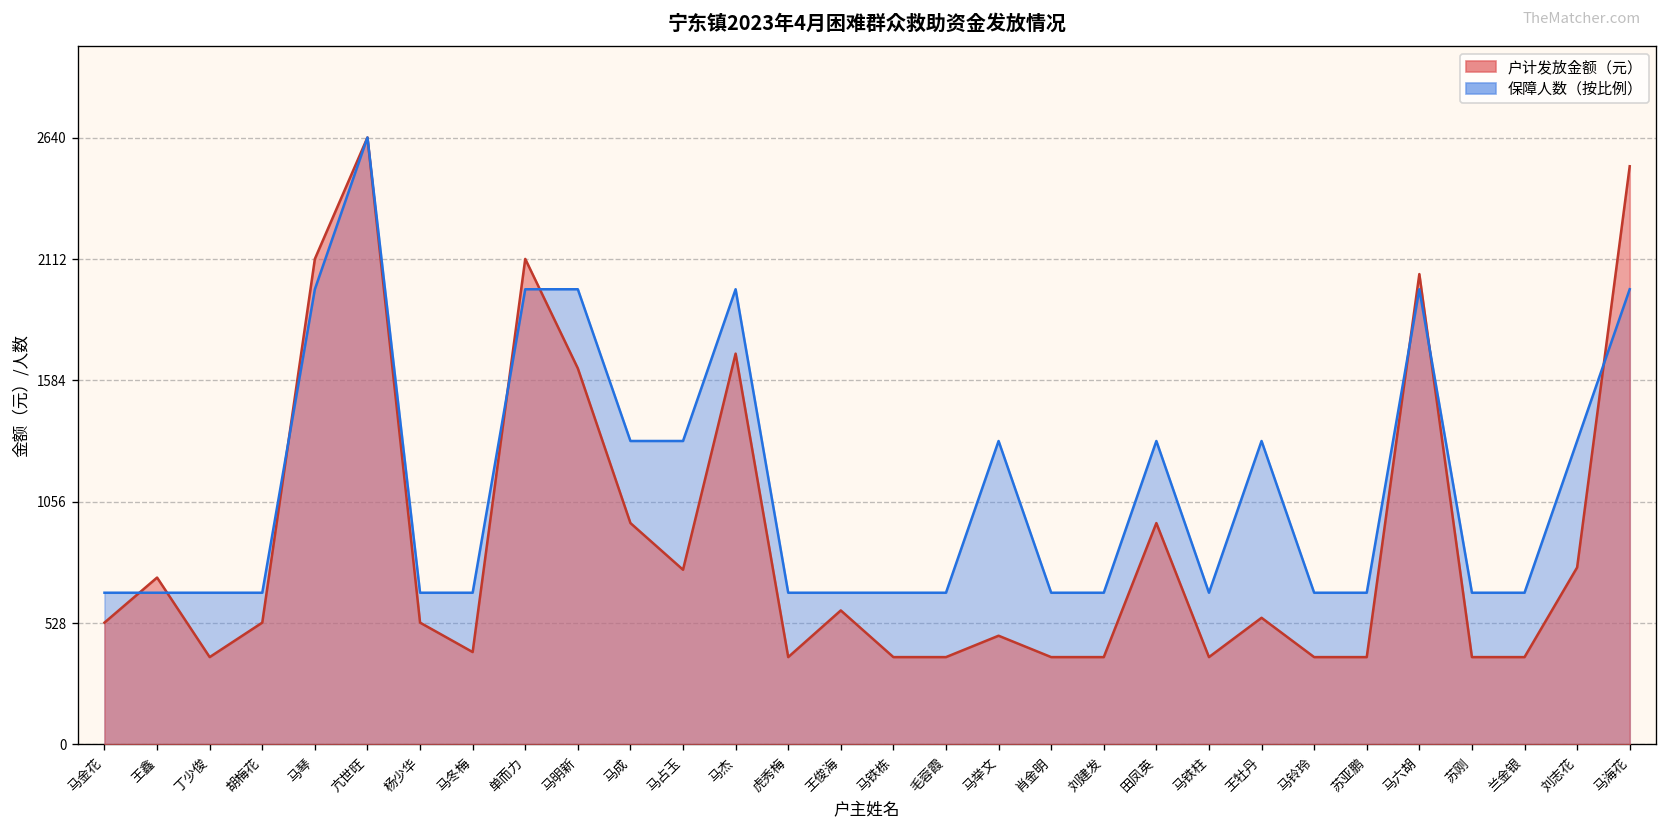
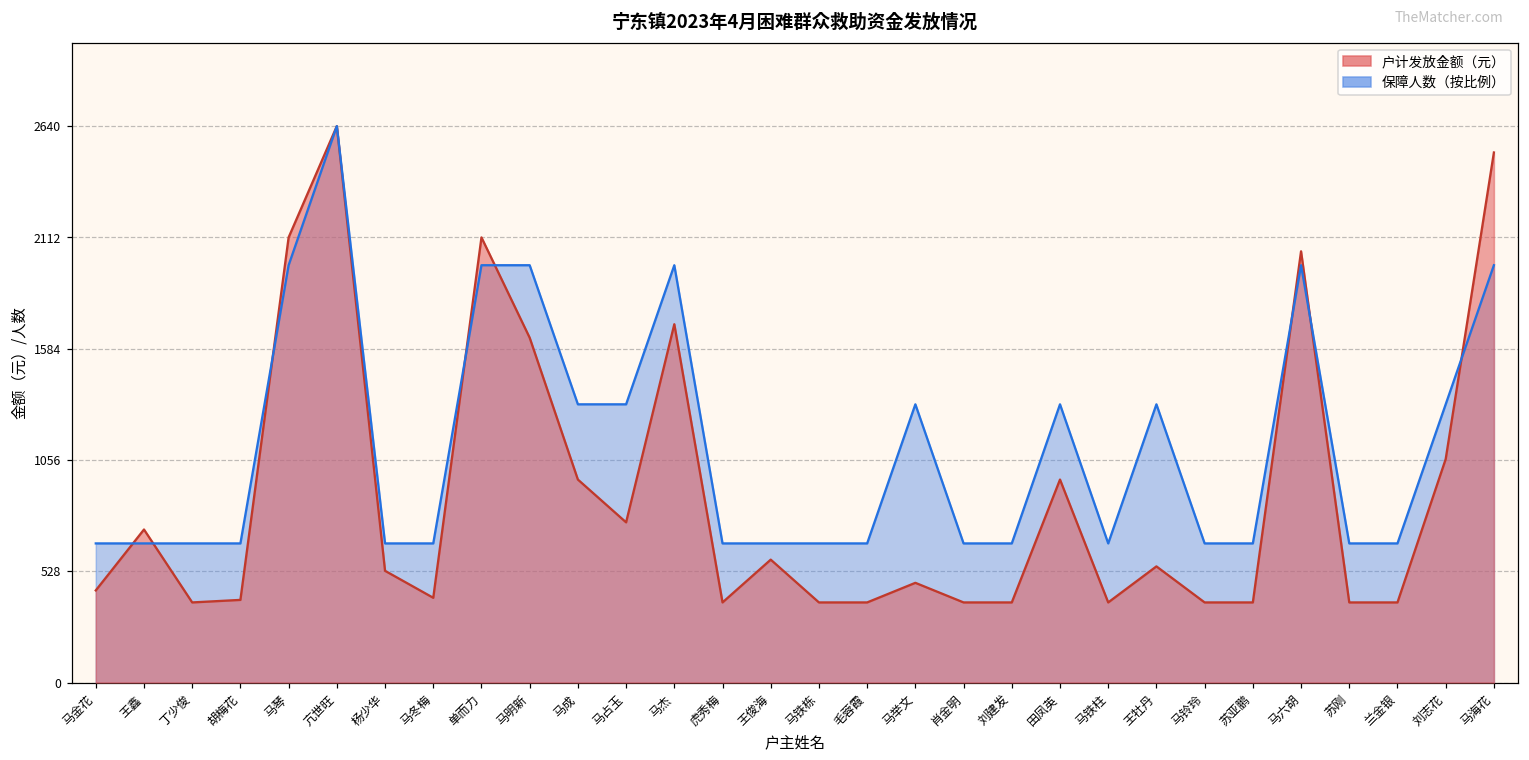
  {
    "户计发放金额（元）": {
-     "马金花": 530,
+     "马金花": 440,
      "王鑫": 730,
      "丁少俊": 380,
-     "胡梅花": 530,
+     "胡梅花": 390,
      "马琴": 2110,
      "杨少华": 530,
      "马冬梅": 400,
      "单而力": 2110,
      "马明新": 1640,
      "马成": 960,
      "马占玉": 760,
      "马杰": 1700,
      "虎秀梅": 380,
      "王俊海": 580,
      "马铁栋": 380,
      "毛蓉霞": 380,
      "马举文": 470,
      "肖金明": 380,
      "刘建发": 380,
      "田凤英": 960,
      "马铁柱": 380,
      "王牡丹": 550,
      "马铃玲": 380,
      "苏亚鹏": 380,
      "马六胡": 2050,
      "苏刚": 380,
      "兰金银": 380,
-     "刘志花": 770,
+     "刘志花": 1060,
      "马海花": 2520
    }
  }
